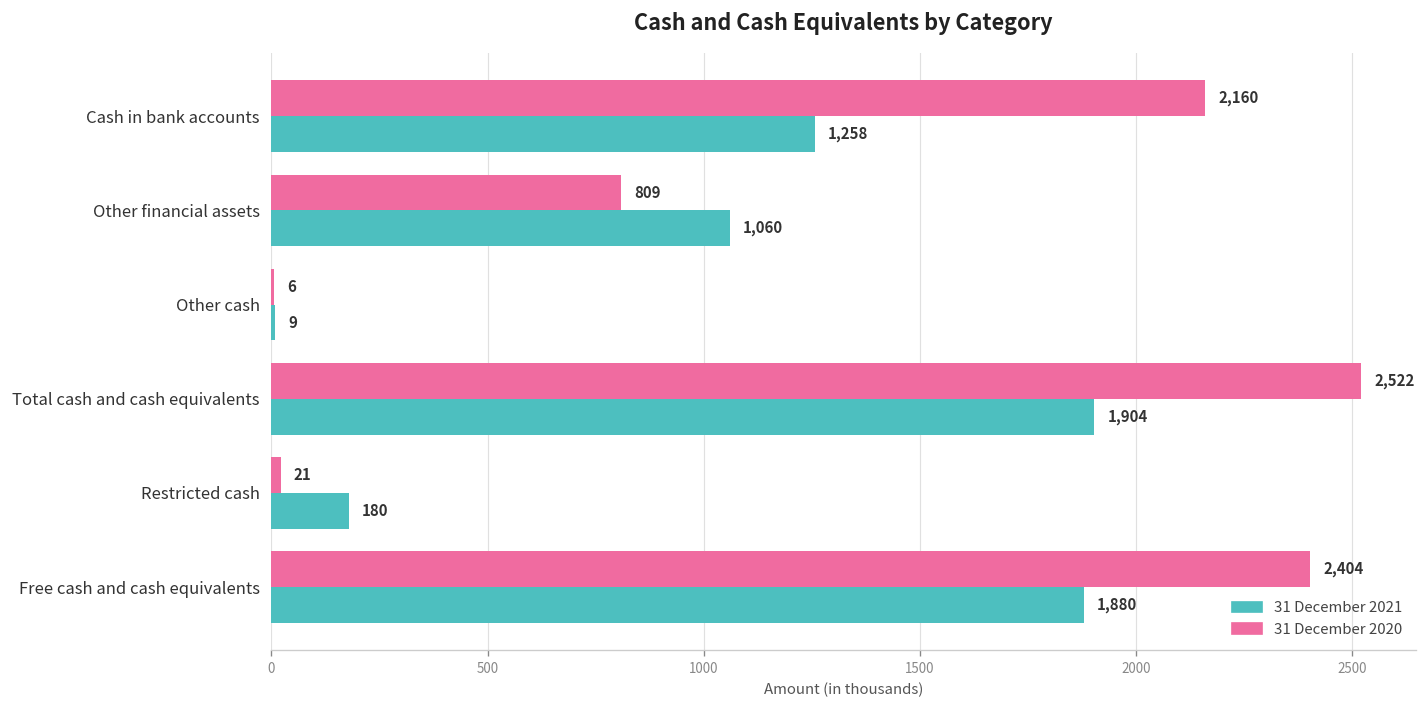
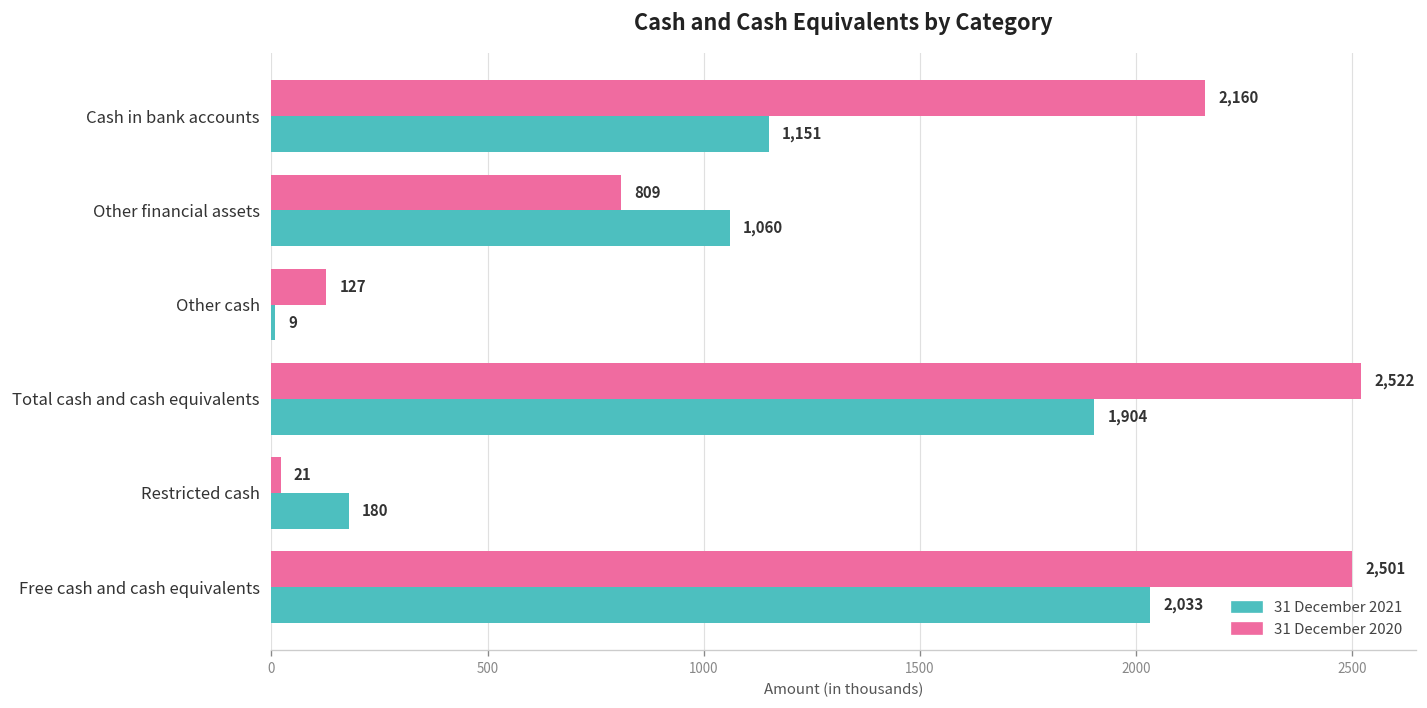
  {
    "31 December 2021": {
-     "Cash in bank accounts": "1,258",
+     "Cash in bank accounts": "1,151",
      "Other financial assets": "1,060",
      "Other cash": "9",
      "Total cash and cash equivalents": "1,904",
      "Restricted cash": "180",
-     "Free cash and cash equivalents": "1,880"
+     "Free cash and cash equivalents": "2,033"
    },
    "31 December 2020": {
      "Cash in bank accounts": "2,160",
      "Other financial assets": "809",
-     "Other cash": "6",
+     "Other cash": "127",
      "Total cash and cash equivalents": "2,522",
      "Restricted cash": "21",
-     "Free cash and cash equivalents": "2,404"
+     "Free cash and cash equivalents": "2,501"
    }
  }
